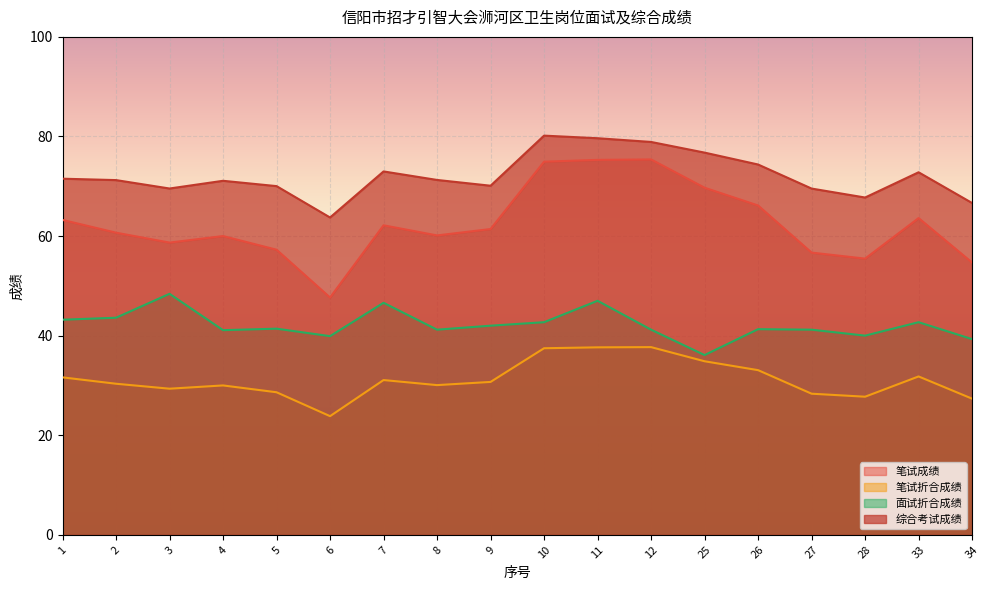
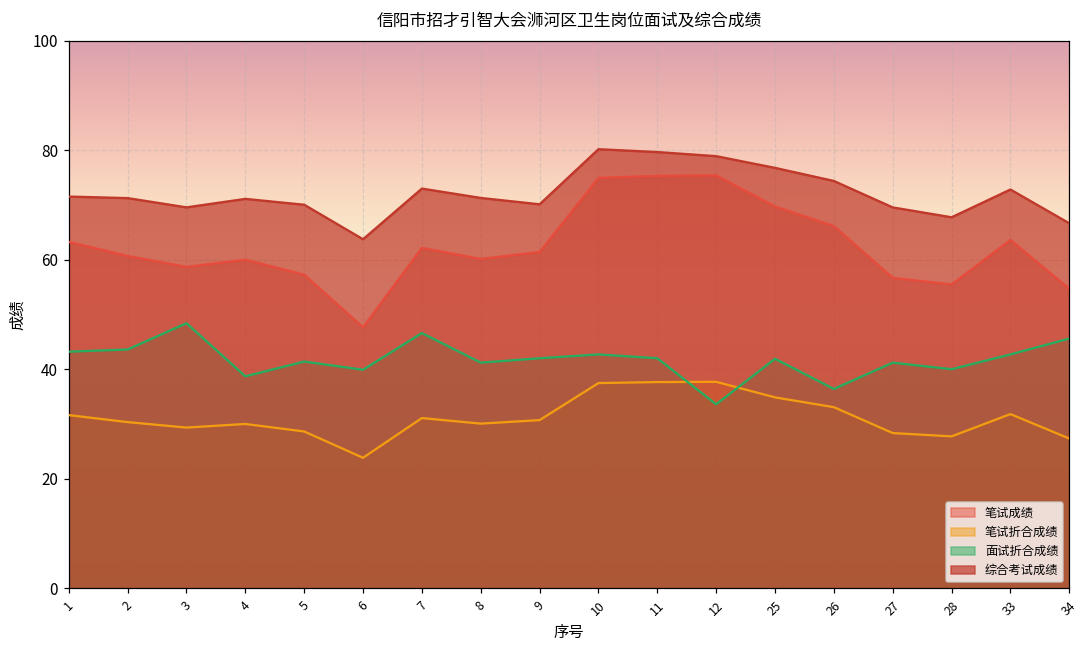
  {
    "笔试折合成绩": {
      "1": 32,
      "2": 30,
      "3": 29,
      "4": 30,
      "5": 29,
      "6": 24,
      "7": 31,
      "8": 30,
      "9": 31,
      "10": 37,
      "11": 38,
      "12": 38,
      "25": 35,
      "26": 33,
      "27": 28,
      "28": 28,
      "33": 32,
      "34": 27
    },
    "面试折合成绩": {
      "1": 43,
      "2": 44,
      "3": 48,
-     "4": 41,
+     "4": 39,
      "5": 41,
      "6": 40,
      "7": 47,
      "8": 41,
      "9": 42,
      "10": 43,
-     "11": 47,
-     "12": 41,
-     "25": 36,
-     "26": 41,
+     "11": 42,
+     "12": 34,
+     "25": 42,
+     "26": 36,
      "27": 41,
      "28": 40,
      "33": 43,
-     "34": 39
+     "34": 46
    }
  }
